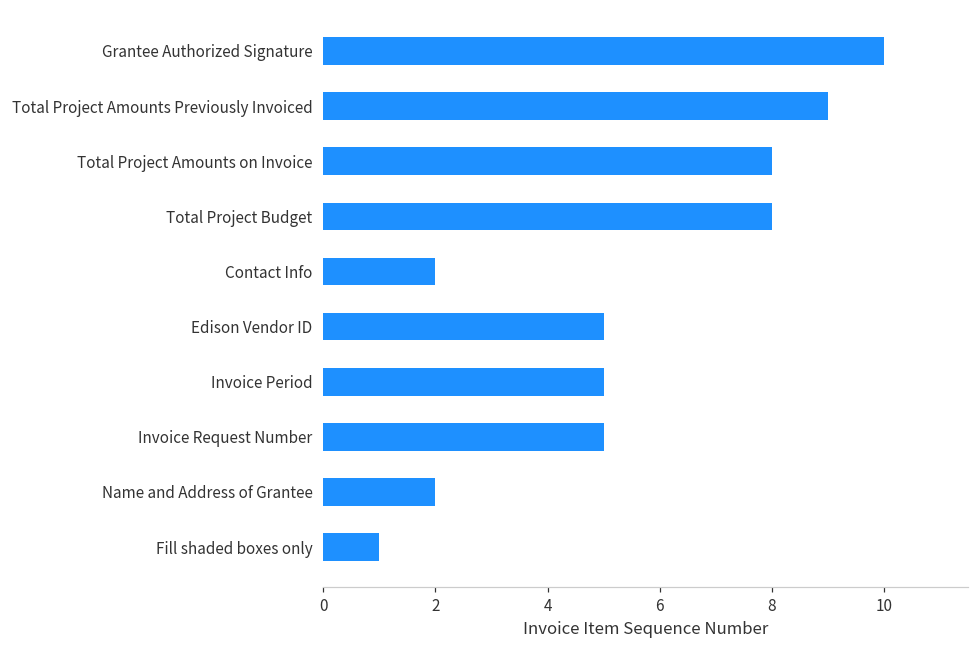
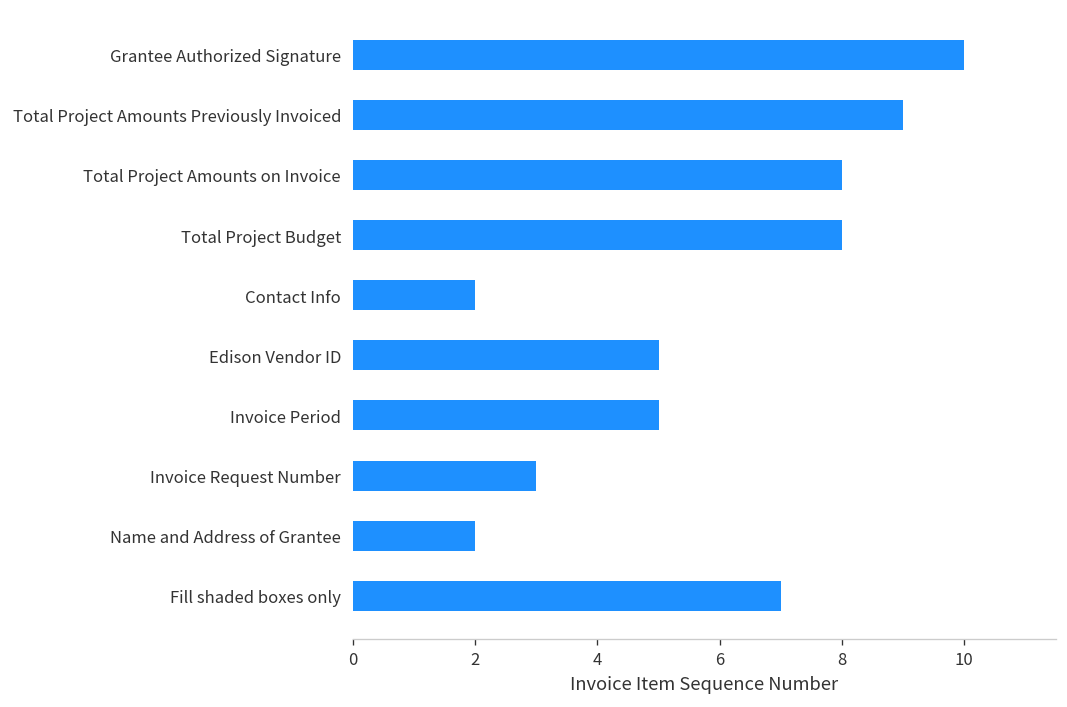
  {
    "Grantee Authorized Signature": 10,
    "Total Project Amounts Previously Invoiced": 9,
    "Total Project Amounts on Invoice": 8,
    "Total Project Budget": 8,
    "Contact Info": 2,
    "Edison Vendor ID": 5,
    "Invoice Period": 5,
-   "Invoice Request Number": 5,
+   "Invoice Request Number": 3,
    "Name and Address of Grantee": 2,
-   "Fill shaded boxes only": 1
+   "Fill shaded boxes only": 7
  }
